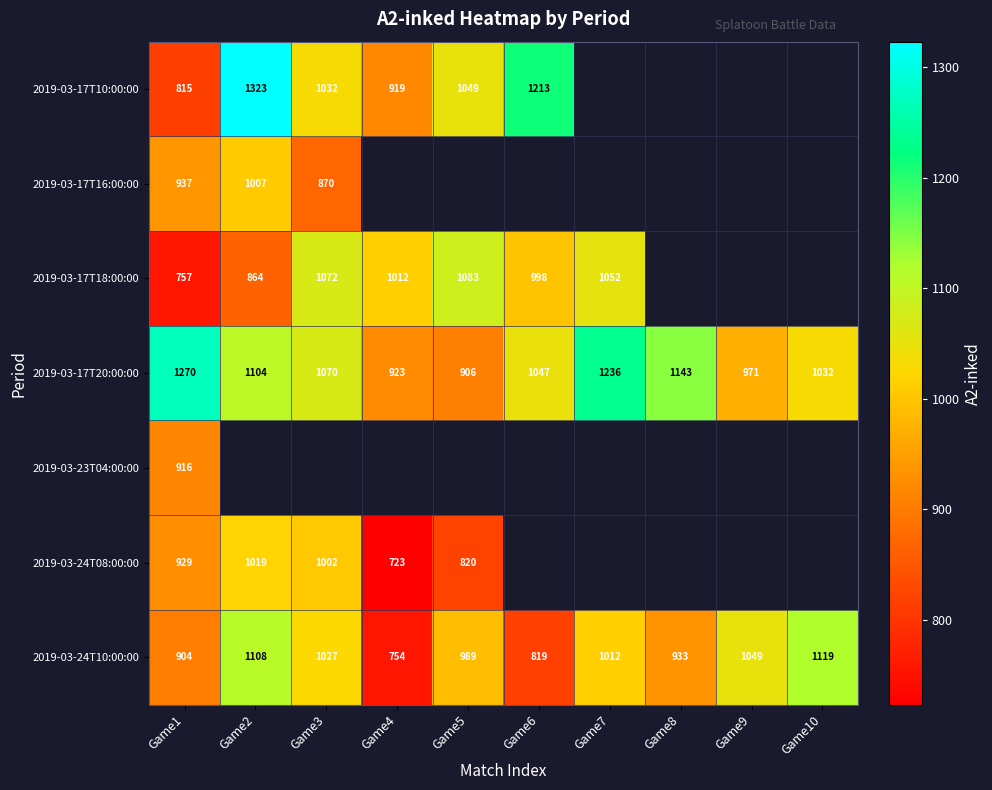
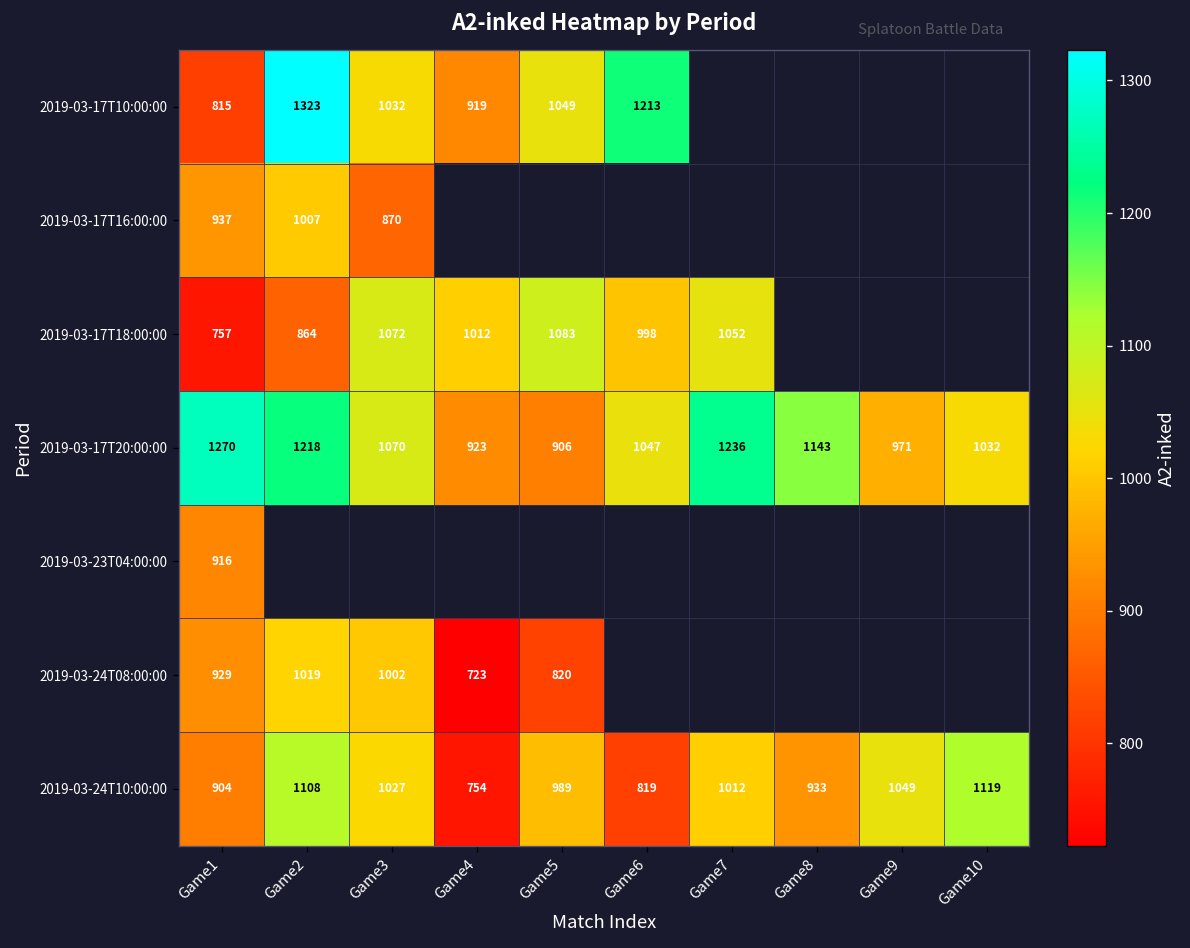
  {
    "2019-03-17T10:00:00": {
      "Game1": 815,
      "Game2": 1323,
      "Game3": 1032,
      "Game4": 919,
      "Game5": 1049,
      "Game6": 1213
    },
    "2019-03-17T16:00:00": {
      "Game1": 937,
      "Game2": 1007,
      "Game3": 870
    },
    "2019-03-17T18:00:00": {
      "Game1": 757,
      "Game2": 864,
      "Game3": 1072,
      "Game4": 1012,
      "Game5": 1083,
      "Game6": 998,
      "Game7": 1052
    },
    "2019-03-17T20:00:00": {
      "Game1": 1270,
-     "Game2": 1104,
+     "Game2": 1218,
      "Game3": 1070,
      "Game4": 923,
      "Game5": 906,
      "Game6": 1047,
      "Game7": 1236,
      "Game8": 1143,
      "Game9": 971,
      "Game10": 1032
    },
    "2019-03-23T04:00:00": {
      "Game1": 916
    },
    "2019-03-24T08:00:00": {
      "Game1": 929,
      "Game2": 1019,
      "Game3": 1002,
      "Game4": 723,
      "Game5": 820
    },
    "2019-03-24T10:00:00": {
      "Game1": 904,
      "Game2": 1108,
      "Game3": 1027,
      "Game4": 754,
      "Game5": 989,
      "Game6": 819,
      "Game7": 1012,
      "Game8": 933,
      "Game9": 1049,
      "Game10": 1119
    }
  }
